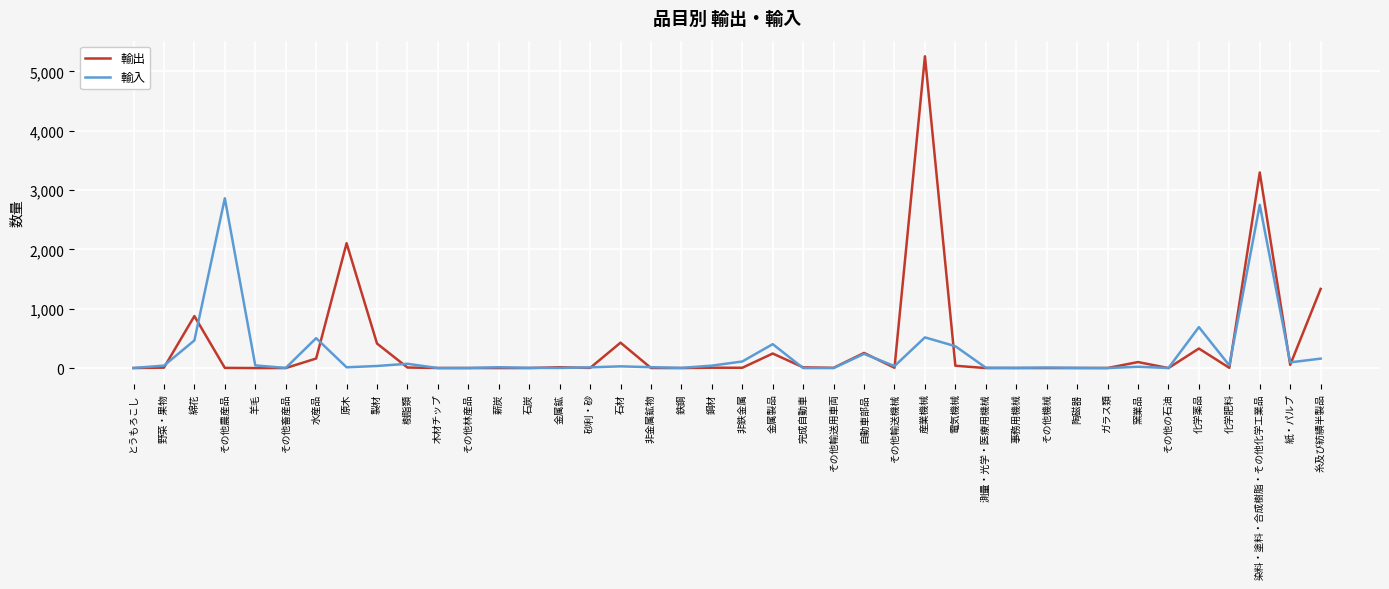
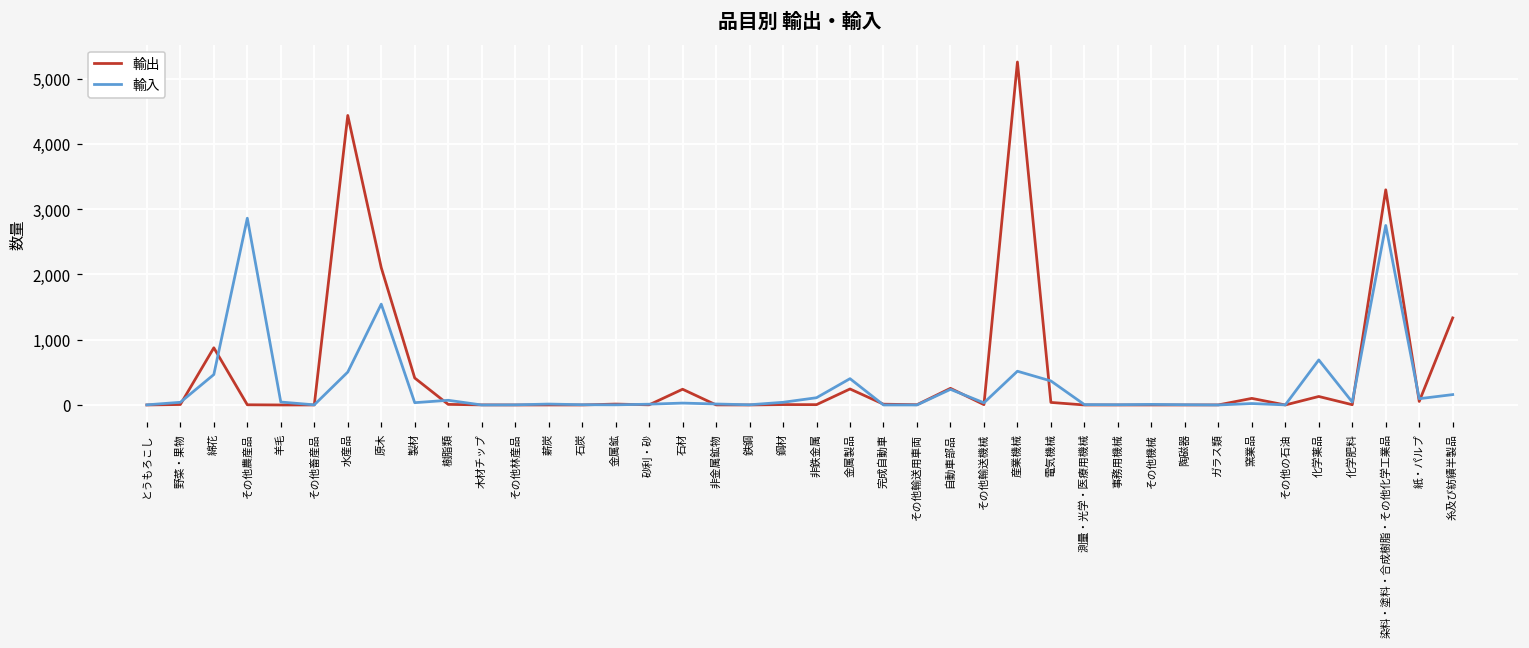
  {
    "輸出": {
      "綿花": "900",
      "その他農産品": "0",
      "羊毛": "0",
-     "水産品": "200",
+     "水産品": "4,400",
      "原木": "2,100",
      "製材": "400",
      "樹脂類": "0",
-     "石材": "400",
+     "石材": "200",
      "非鉄金属": "0",
      "金属製品": "200",
      "産業機械": "5,300",
      "電気機械": "0",
      "窯業品": "100",
-     "化学薬品": "300",
+     "化学薬品": "100",
      "染料・塗料・合成樹脂・その他化学工業品": "3,300",
      "糸及び紡績半製品": "1,300"
    },
    "輸入": {
      "綿花": "500",
      "その他農産品": "2,900",
      "羊毛": "0",
      "水産品": "500",
-     "原木": "0",
+     "原木": "1,500",
      "製材": "0",
      "樹脂類": "100",
      "石材": "0",
      "非鉄金属": "100",
      "金属製品": "400",
      "産業機械": "500",
      "電気機械": "400",
      "窯業品": "0",
      "化学薬品": "700",
      "染料・塗料・合成樹脂・その他化学工業品": "2,800",
      "糸及び紡績半製品": "200"
    }
  }
